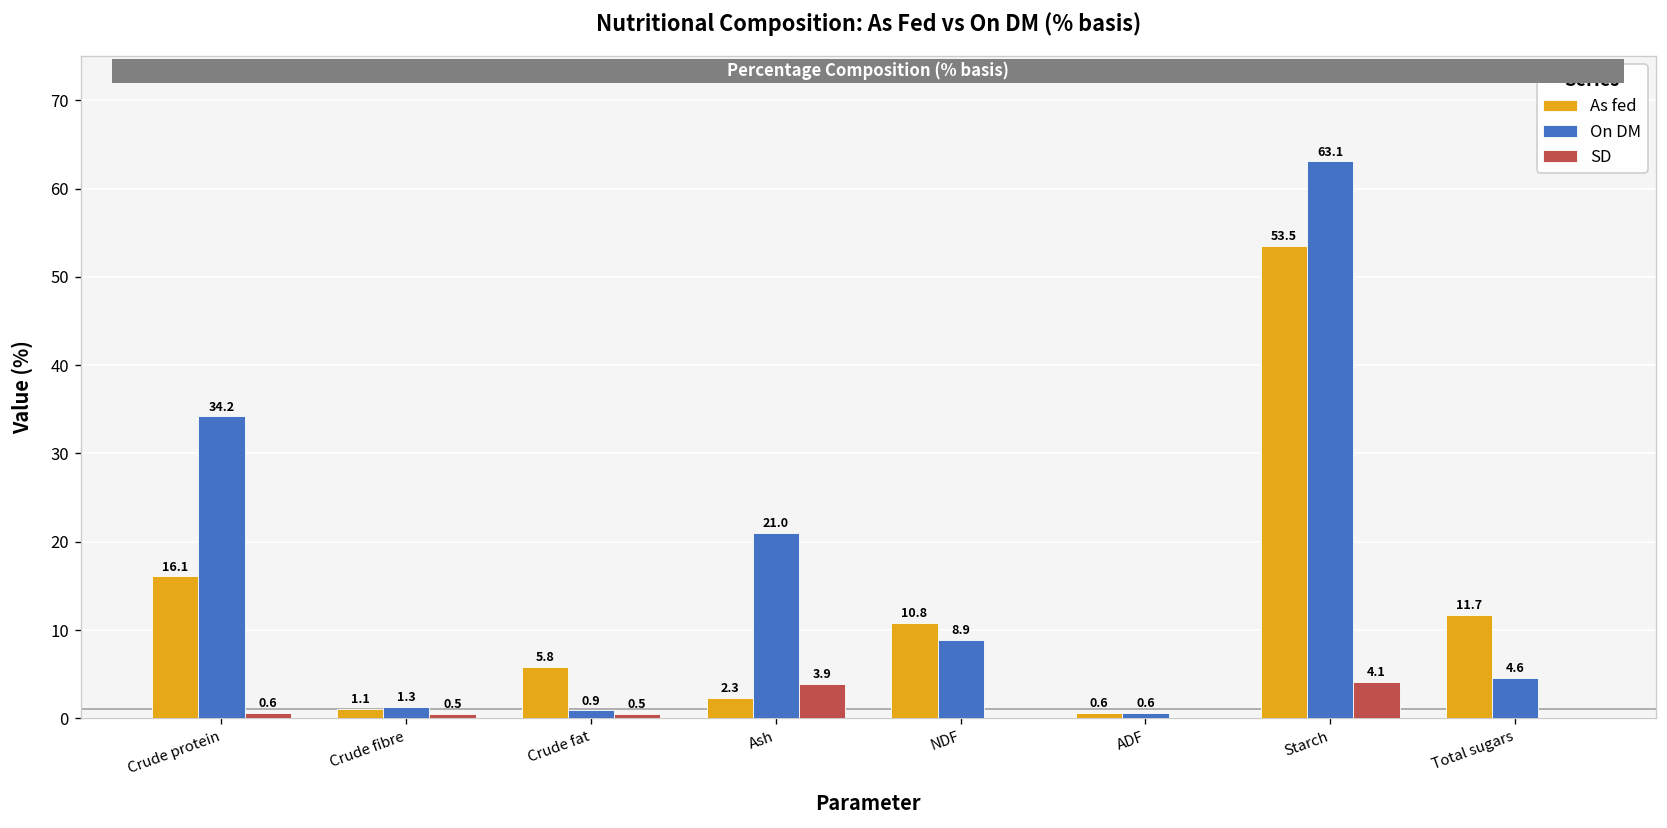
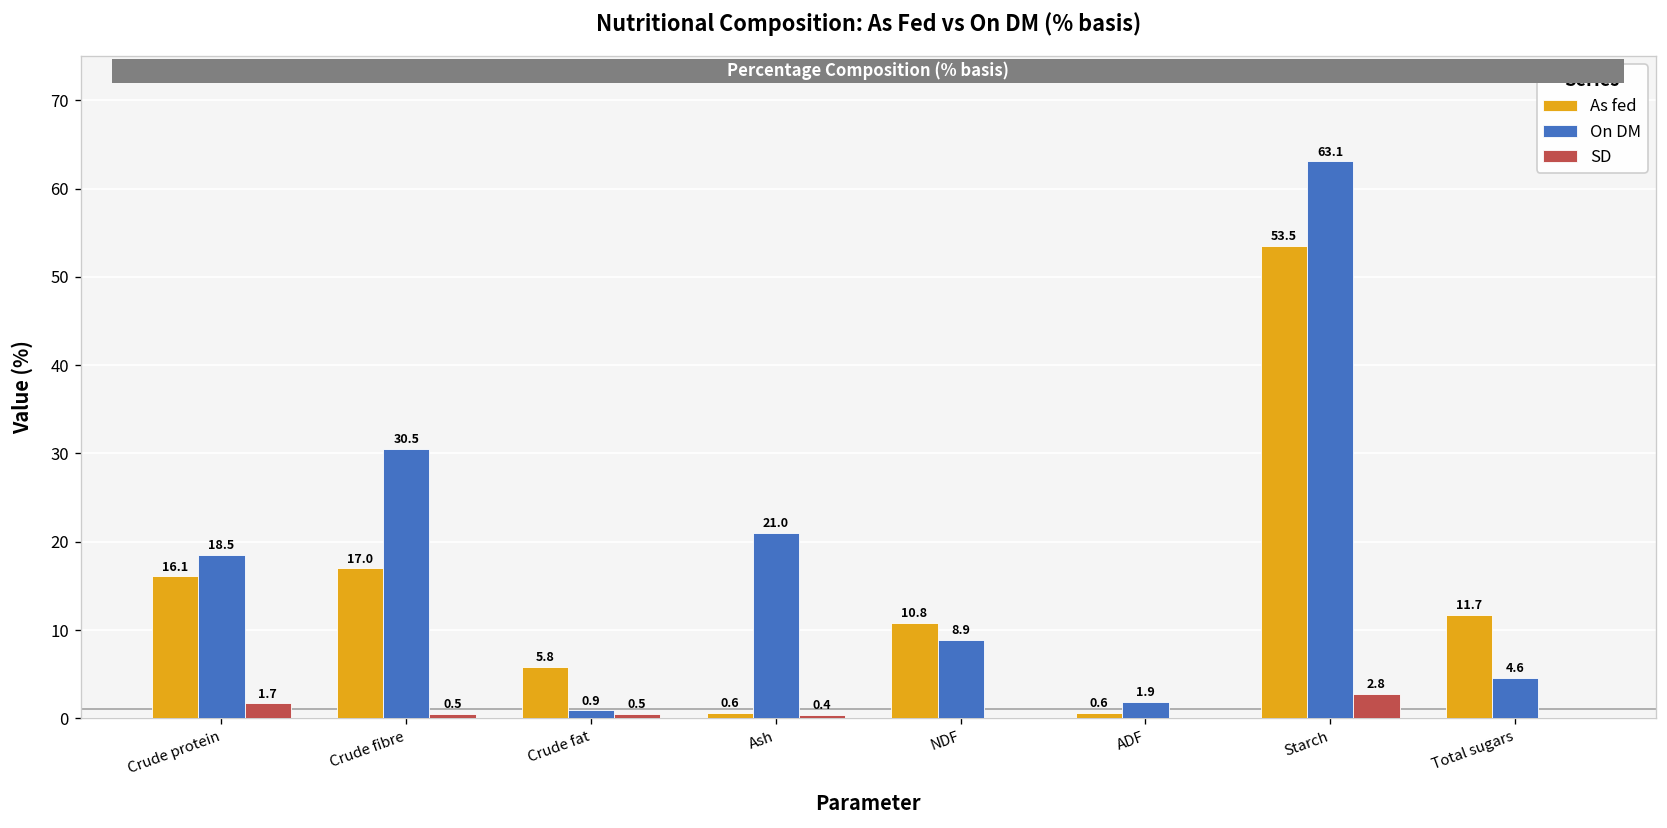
  {
    "As fed": {
      "Crude protein": 16.1,
-     "Crude fibre": 1.1,
+     "Crude fibre": 17.0,
      "Crude fat": 5.8,
-     "Ash": 2.3,
+     "Ash": 0.6,
      "NDF": 10.8,
      "ADF": 0.6,
      "Starch": 53.5,
      "Total sugars": 11.7
    },
    "On DM": {
-     "Crude protein": 34.2,
-     "Crude fibre": 1.3,
+     "Crude protein": 18.5,
+     "Crude fibre": 30.5,
      "Crude fat": 0.9,
      "Ash": 21.0,
      "NDF": 8.9,
-     "ADF": 0.6,
+     "ADF": 1.9,
      "Starch": 63.1,
      "Total sugars": 4.6
    },
    "SD": {
-     "Crude protein": 0.6,
+     "Crude protein": 1.7,
      "Crude fibre": 0.5,
      "Crude fat": 0.5,
-     "Ash": 3.9,
-     "Starch": 4.1
+     "Ash": 0.4,
+     "Starch": 2.8
    }
  }
